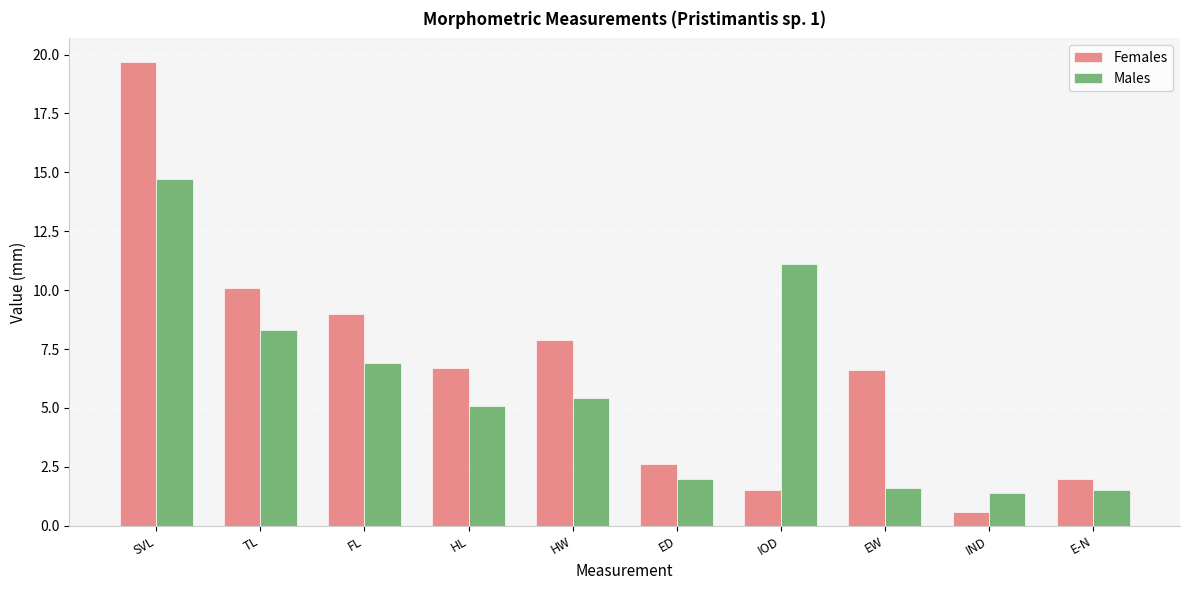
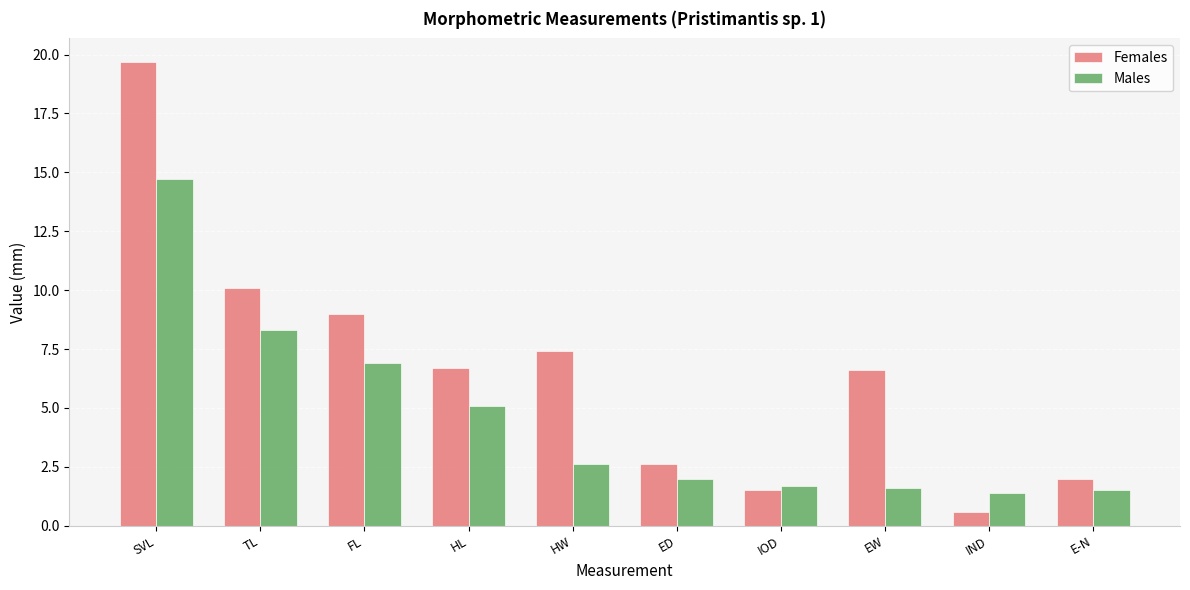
  {
    "Females": {
      "SVL": 19.7,
      "TL": 10.1,
      "FL": 9.0,
      "HL": 6.7,
-     "HW": 7.9,
+     "HW": 7.4,
      "ED": 2.6,
      "IOD": 1.5,
      "EW": 6.6,
      "IND": 0.6,
      "E-N": 2.0
    },
    "Males": {
      "SVL": 14.7,
      "TL": 8.3,
      "FL": 6.9,
      "HL": 5.1,
-     "HW": 5.4,
+     "HW": 2.6,
      "ED": 2.0,
-     "IOD": 11.1,
+     "IOD": 1.7,
      "EW": 1.6,
      "IND": 1.4,
      "E-N": 1.5
    }
  }
